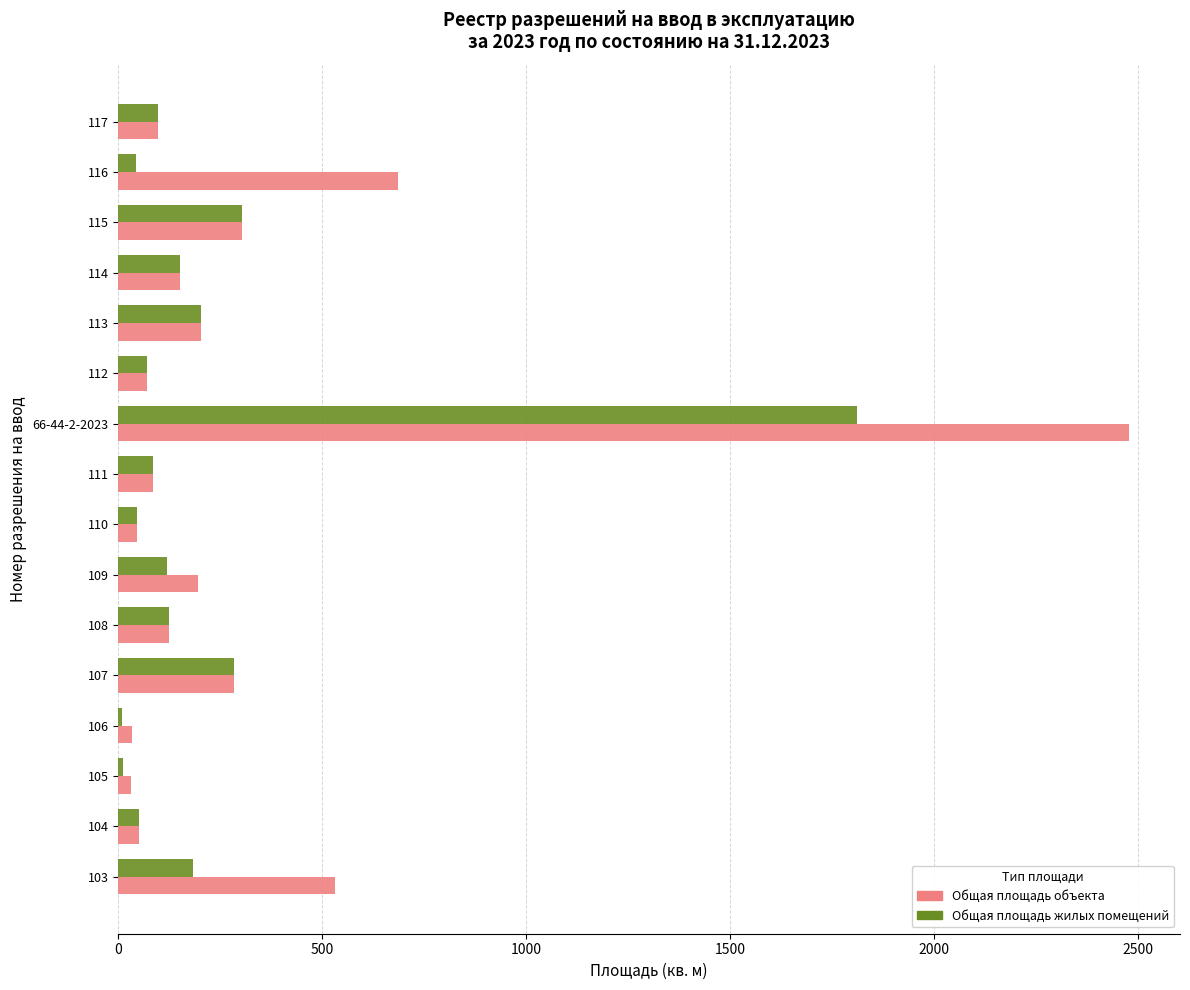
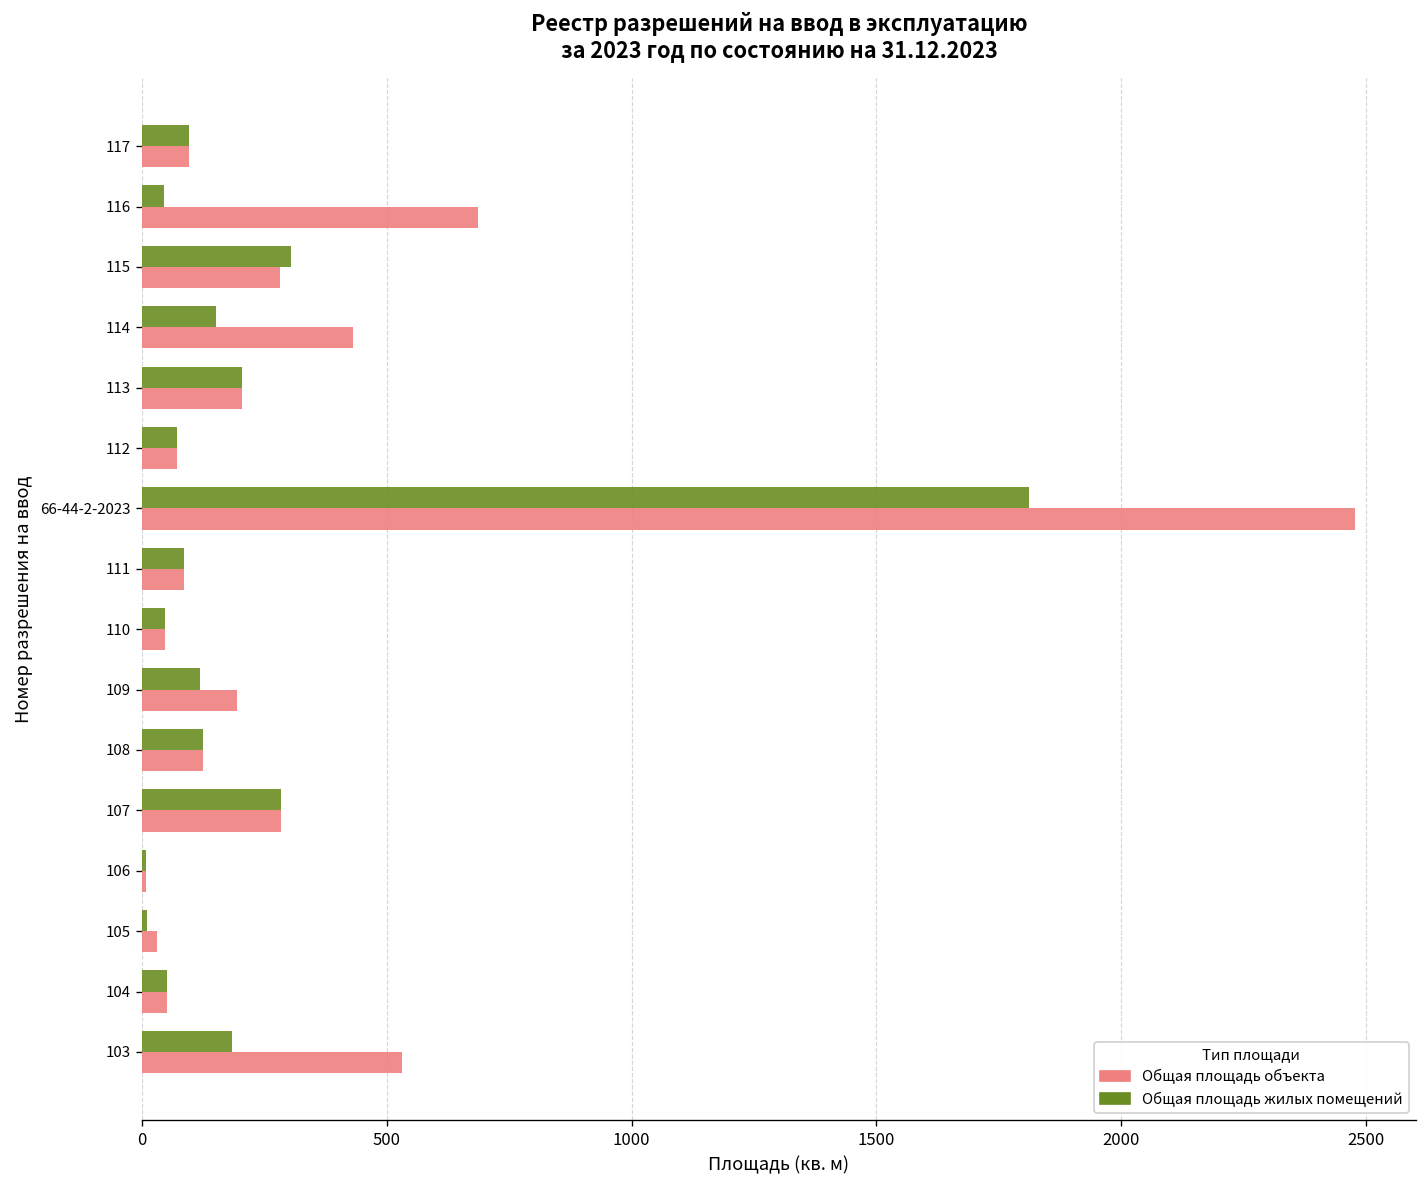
  {
    "Общая площадь объекта": {
      "117": 100,
      "116": 690,
-     "115": 300,
-     "114": 150,
+     "115": 280,
+     "114": 430,
      "113": 200,
      "112": 70,
      "66-44-2-2023": 2480,
      "111": 90,
      "110": 50,
      "109": 190,
      "108": 120,
      "107": 280,
-     "106": 30,
+     "106": 10,
      "105": 30,
      "104": 50,
      "103": 530
    },
    "Общая площадь жилых помещений": {
      "117": 100,
      "116": 40,
      "115": 300,
      "114": 150,
      "113": 200,
      "112": 70,
      "66-44-2-2023": 1810,
      "111": 90,
      "110": 50,
      "109": 120,
      "108": 120,
      "107": 280,
      "106": 10,
      "105": 10,
      "104": 50,
      "103": 180
    }
  }
